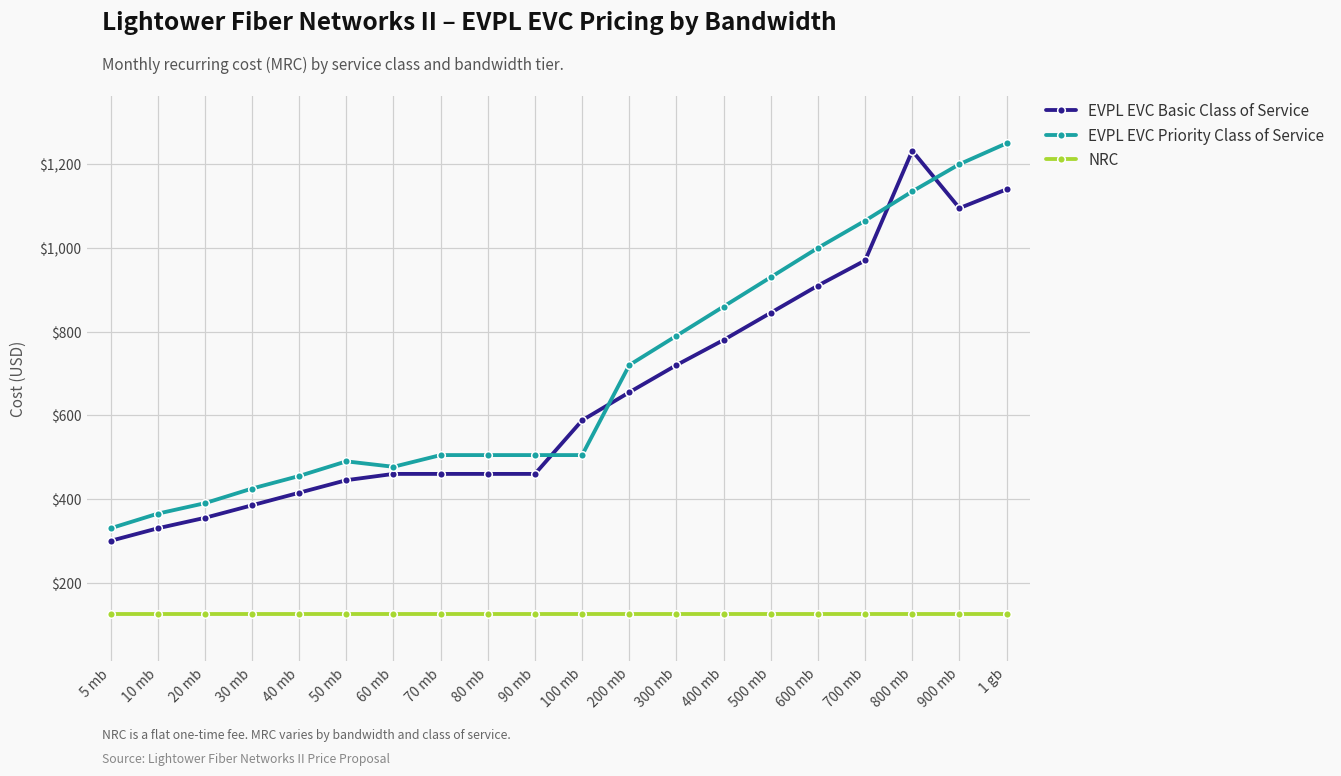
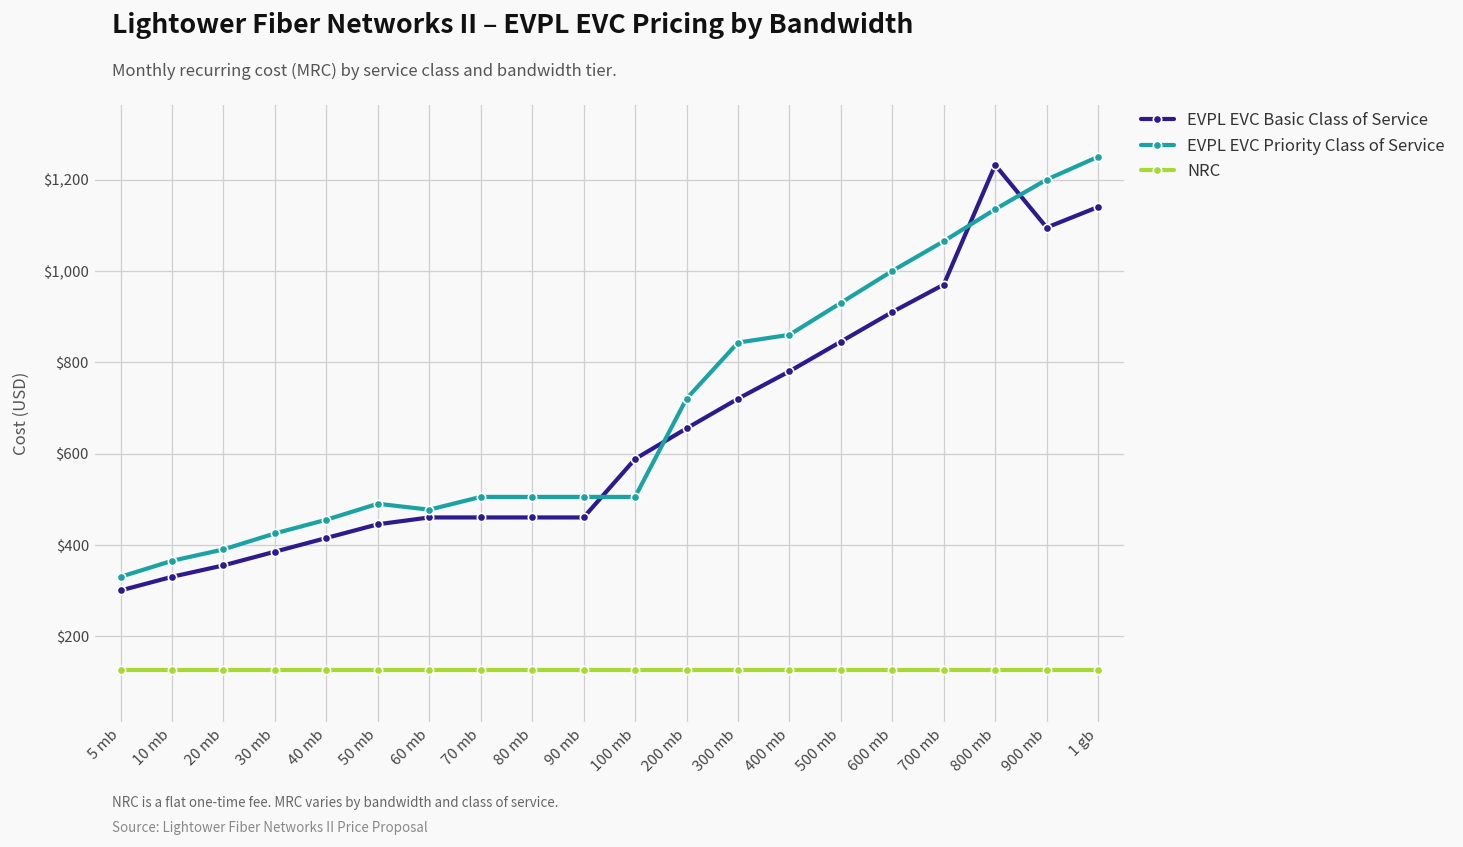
  {
    "EVPL EVC Basic Class of Service": {
      "5 mb": "$300",
      "10 mb": "$330",
      "20 mb": "$360",
      "30 mb": "$390",
      "40 mb": "$420",
      "50 mb": "$450",
      "60 mb": "$460",
      "70 mb": "$460",
      "80 mb": "$460",
      "90 mb": "$460",
      "100 mb": "$590",
      "200 mb": "$660",
      "300 mb": "$720",
      "400 mb": "$780",
      "500 mb": "$850",
      "600 mb": "$910",
      "700 mb": "$970",
      "800 mb": "$1,230",
      "900 mb": "$1,100",
      "1 gb": "$1,140"
    },
    "EVPL EVC Priority Class of Service": {
      "5 mb": "$330",
      "10 mb": "$370",
      "20 mb": "$390",
      "30 mb": "$430",
      "40 mb": "$460",
      "50 mb": "$490",
      "60 mb": "$480",
      "70 mb": "$510",
      "80 mb": "$510",
      "90 mb": "$510",
      "100 mb": "$510",
      "200 mb": "$720",
-     "300 mb": "$790",
+     "300 mb": "$840",
      "400 mb": "$860",
      "500 mb": "$930",
      "600 mb": "$1,000",
      "700 mb": "$1,070",
      "800 mb": "$1,140",
      "900 mb": "$1,200",
      "1 gb": "$1,250"
    },
    "NRC": {
      "5 mb": "$130",
      "10 mb": "$130",
      "20 mb": "$130",
      "30 mb": "$130",
      "40 mb": "$130",
      "50 mb": "$130",
      "60 mb": "$130",
      "70 mb": "$130",
      "80 mb": "$130",
      "90 mb": "$130",
      "100 mb": "$130",
      "200 mb": "$130",
      "300 mb": "$130",
      "400 mb": "$130",
      "500 mb": "$130",
      "600 mb": "$130",
      "700 mb": "$130",
      "800 mb": "$130",
      "900 mb": "$130",
      "1 gb": "$130"
    }
  }
